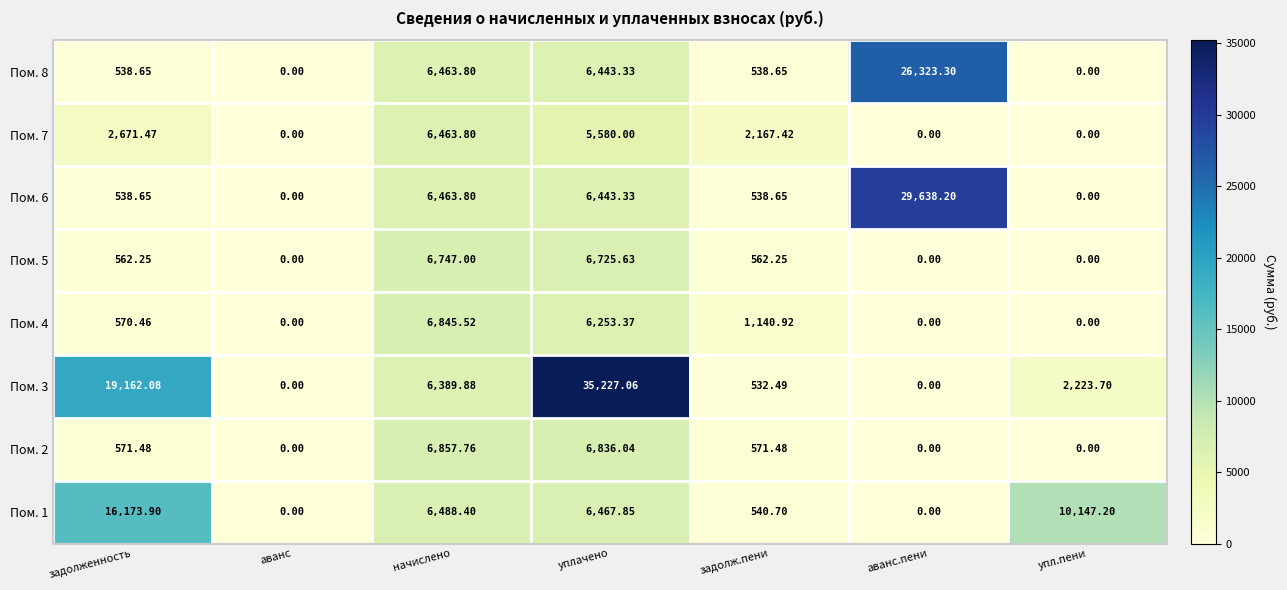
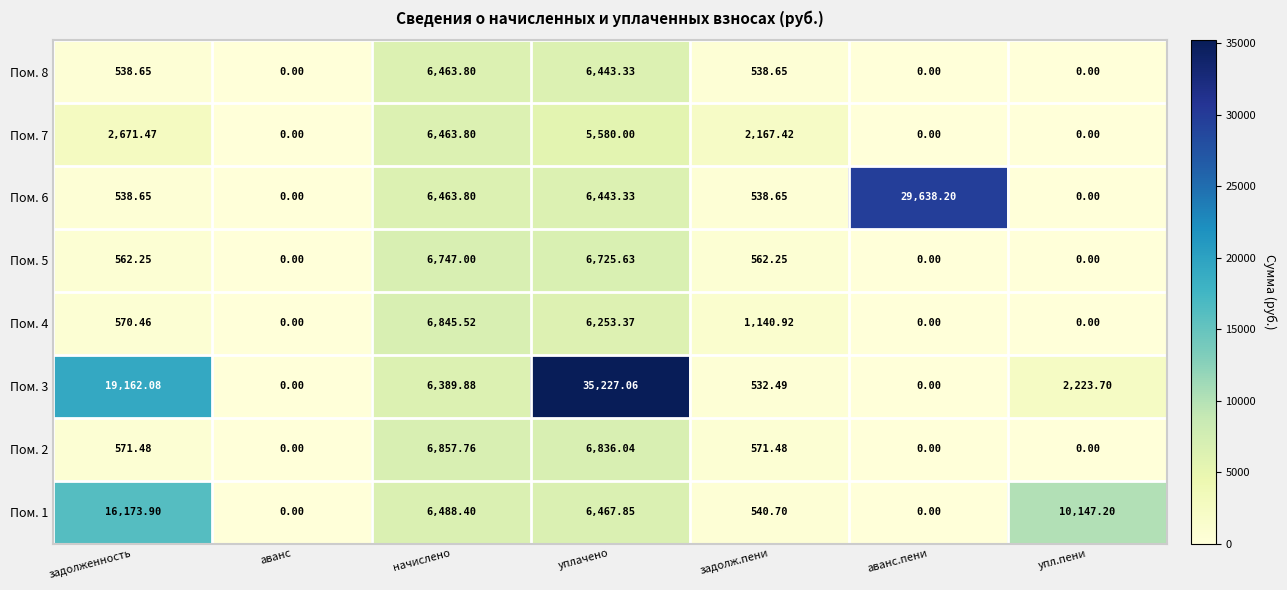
  {
    "Пом. 8": {
      "задолженность": "538.65",
      "аванс": "0.00",
      "начислено": "6,463.80",
      "уплачено": "6,443.33",
      "задолж.пени": "538.65",
-     "аванс.пени": "26,323.30",
+     "аванс.пени": "0.00",
      "упл.пени": "0.00"
    },
    "Пом. 7": {
      "задолженность": "2,671.47",
      "аванс": "0.00",
      "начислено": "6,463.80",
      "уплачено": "5,580.00",
      "задолж.пени": "2,167.42",
      "аванс.пени": "0.00",
      "упл.пени": "0.00"
    },
    "Пом. 6": {
      "задолженность": "538.65",
      "аванс": "0.00",
      "начислено": "6,463.80",
      "уплачено": "6,443.33",
      "задолж.пени": "538.65",
      "аванс.пени": "29,638.20",
      "упл.пени": "0.00"
    },
    "Пом. 5": {
      "задолженность": "562.25",
      "аванс": "0.00",
      "начислено": "6,747.00",
      "уплачено": "6,725.63",
      "задолж.пени": "562.25",
      "аванс.пени": "0.00",
      "упл.пени": "0.00"
    },
    "Пом. 4": {
      "задолженность": "570.46",
      "аванс": "0.00",
      "начислено": "6,845.52",
      "уплачено": "6,253.37",
      "задолж.пени": "1,140.92",
      "аванс.пени": "0.00",
      "упл.пени": "0.00"
    },
    "Пом. 3": {
      "задолженность": "19,162.08",
      "аванс": "0.00",
      "начислено": "6,389.88",
      "уплачено": "35,227.06",
      "задолж.пени": "532.49",
      "аванс.пени": "0.00",
      "упл.пени": "2,223.70"
    },
    "Пом. 2": {
      "задолженность": "571.48",
      "аванс": "0.00",
      "начислено": "6,857.76",
      "уплачено": "6,836.04",
      "задолж.пени": "571.48",
      "аванс.пени": "0.00",
      "упл.пени": "0.00"
    },
    "Пом. 1": {
      "задолженность": "16,173.90",
      "аванс": "0.00",
      "начислено": "6,488.40",
      "уплачено": "6,467.85",
      "задолж.пени": "540.70",
      "аванс.пени": "0.00",
      "упл.пени": "10,147.20"
    }
  }
